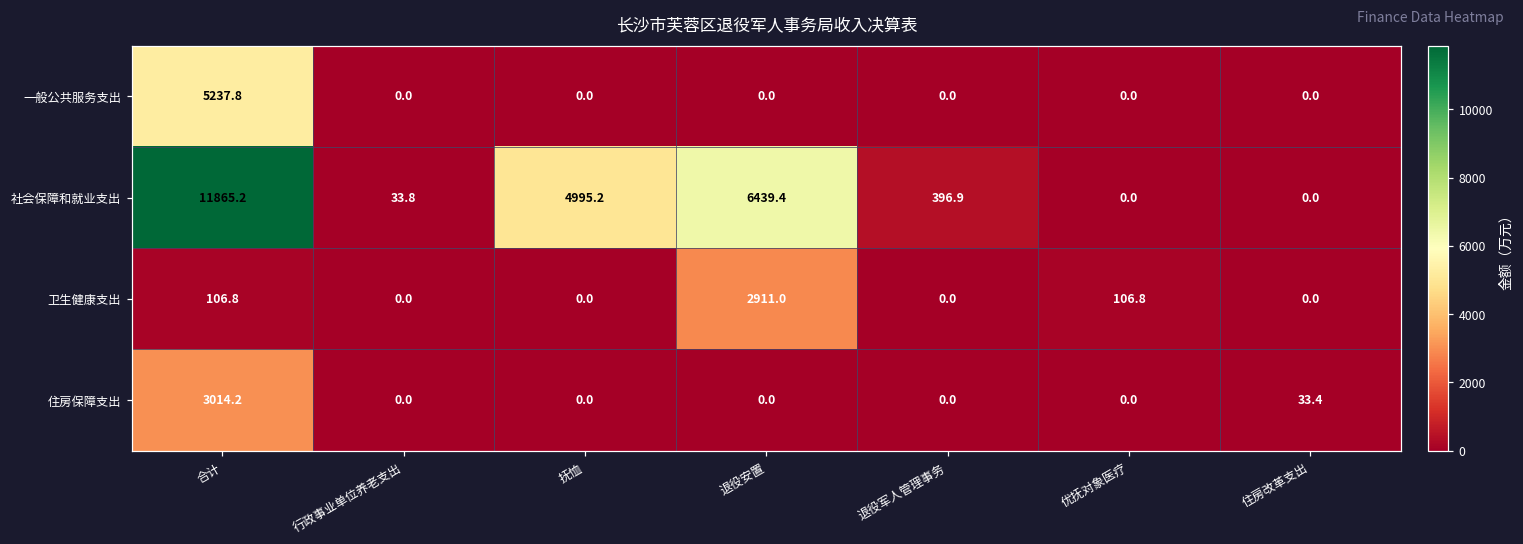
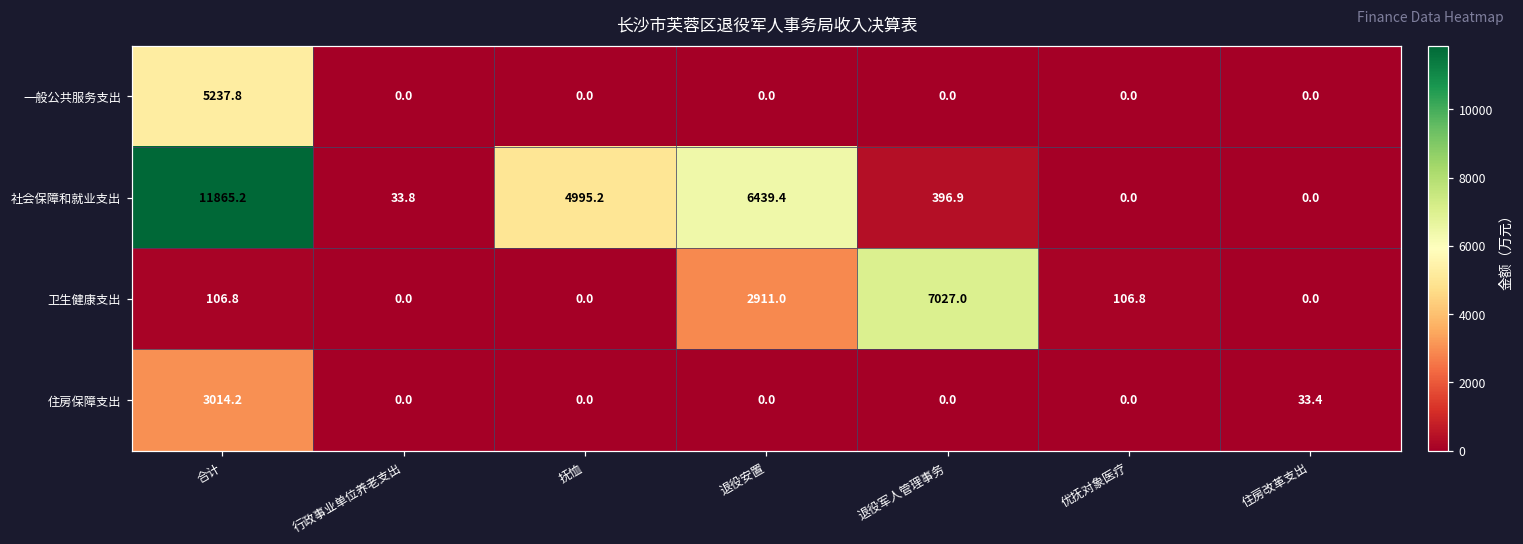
  {
    "一般公共服务支出": {
      "合计": 5237.8,
      "行政事业单位养老支出": 0.0,
      "抚恤": 0.0,
      "退役安置": 0.0,
      "退役军人管理事务": 0.0,
      "优抚对象医疗": 0.0,
      "住房改革支出": 0.0
    },
    "社会保障和就业支出": {
      "合计": 11865.2,
      "行政事业单位养老支出": 33.8,
      "抚恤": 4995.2,
      "退役安置": 6439.4,
      "退役军人管理事务": 396.9,
      "优抚对象医疗": 0.0,
      "住房改革支出": 0.0
    },
    "卫生健康支出": {
      "合计": 106.8,
      "行政事业单位养老支出": 0.0,
      "抚恤": 0.0,
      "退役安置": 2911.0,
-     "退役军人管理事务": 0.0,
+     "退役军人管理事务": 7027.0,
      "优抚对象医疗": 106.8,
      "住房改革支出": 0.0
    },
    "住房保障支出": {
      "合计": 3014.2,
      "行政事业单位养老支出": 0.0,
      "抚恤": 0.0,
      "退役安置": 0.0,
      "退役军人管理事务": 0.0,
      "优抚对象医疗": 0.0,
      "住房改革支出": 33.4
    }
  }
